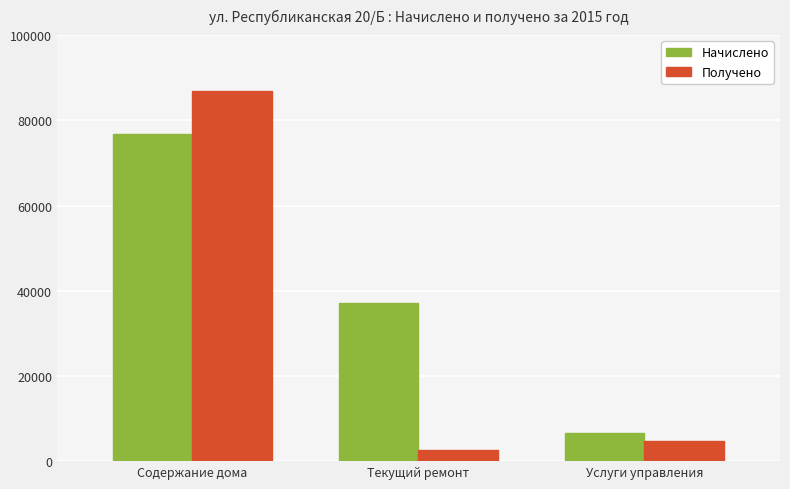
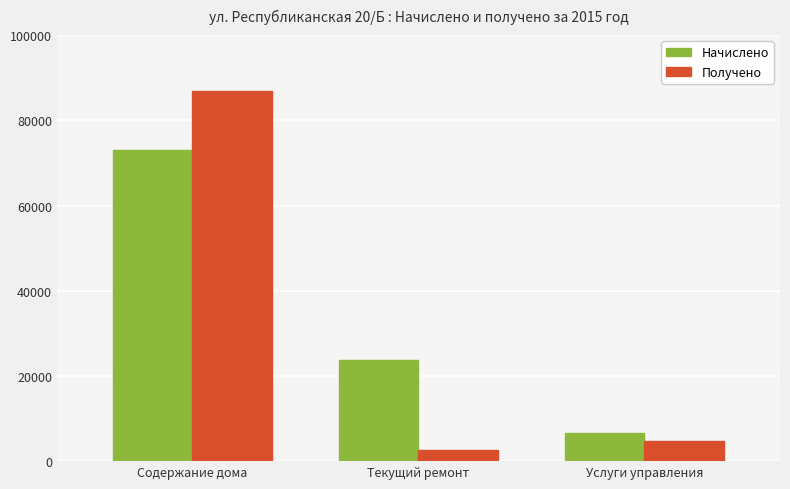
  {
    "Начислено": {
-     "Содержание дома": 77000,
-     "Текущий ремонт": 37000,
+     "Содержание дома": 73000,
+     "Текущий ремонт": 24000,
      "Услуги управления": 7000
    },
    "Получено": {
      "Содержание дома": 87000,
      "Текущий ремонт": 3000,
      "Услуги управления": 5000
    }
  }
